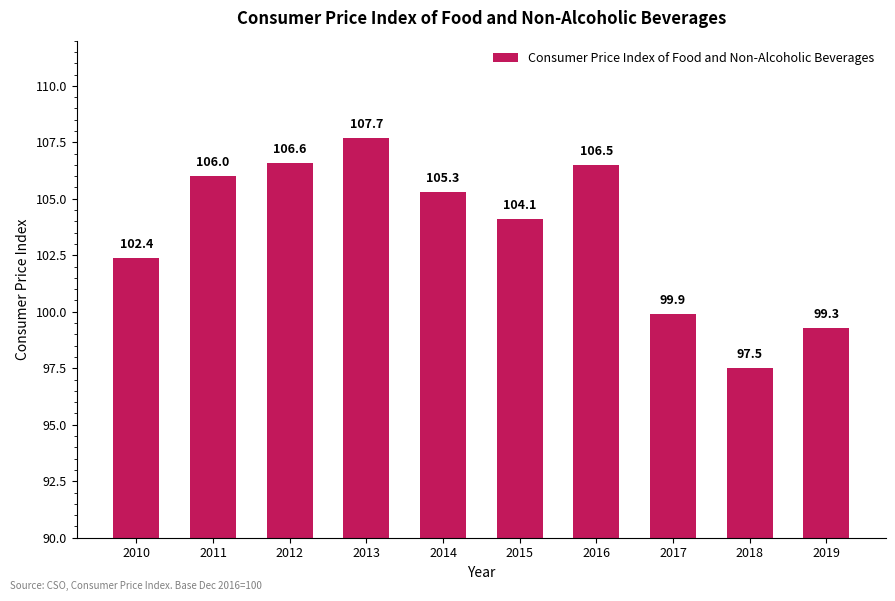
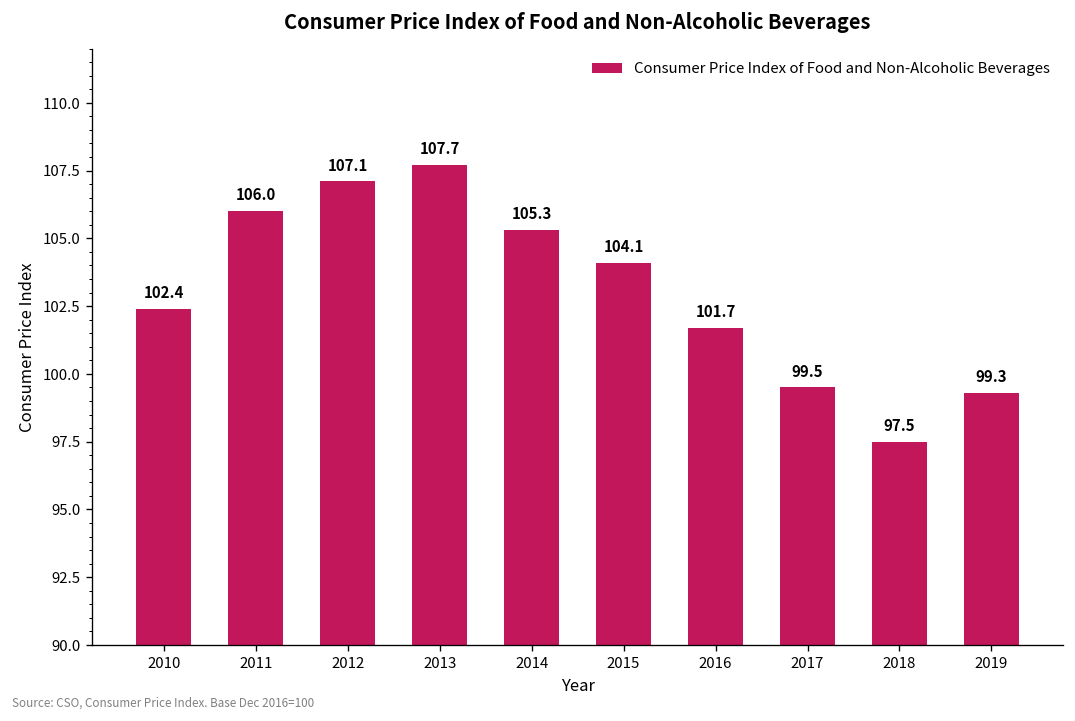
  {
    "2010": 102.4,
    "2011": 106.0,
-   "2012": 106.6,
+   "2012": 107.1,
    "2013": 107.7,
    "2014": 105.3,
    "2015": 104.1,
-   "2016": 106.5,
-   "2017": 99.9,
+   "2016": 101.7,
+   "2017": 99.5,
    "2018": 97.5,
    "2019": 99.3
  }
